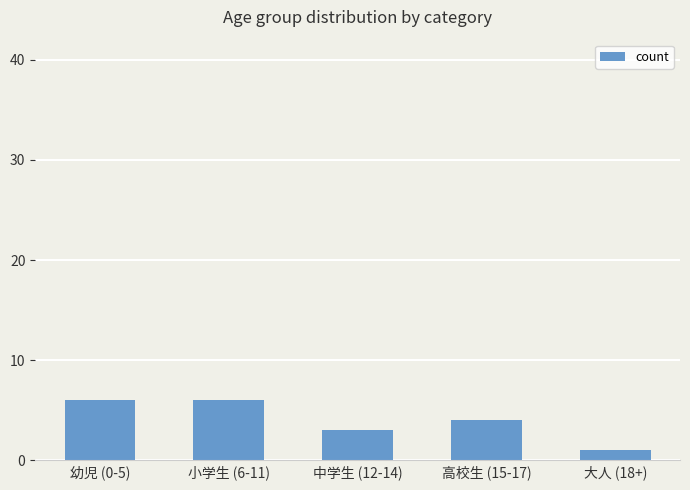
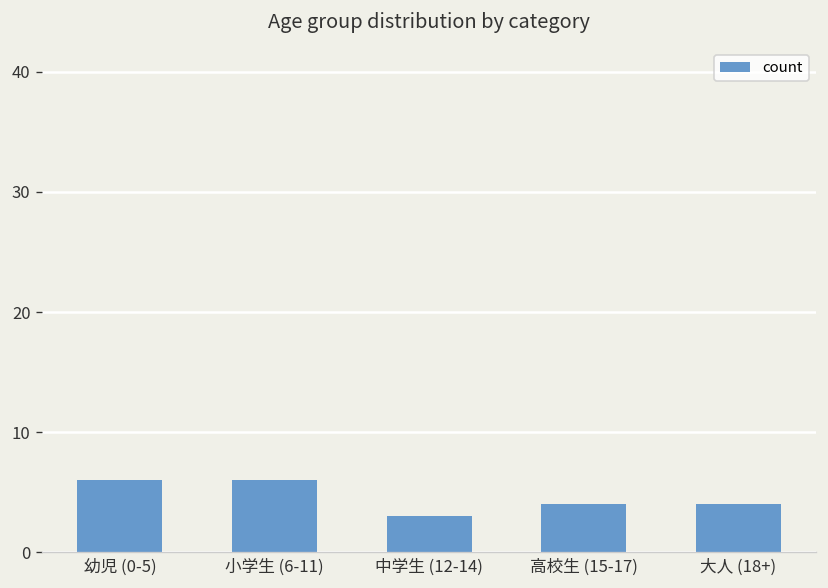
  {
    "幼児 (0-5)": 6,
    "小学生 (6-11)": 6,
    "中学生 (12-14)": 3,
    "高校生 (15-17)": 4,
-   "大人 (18+)": 1
+   "大人 (18+)": 4
  }
